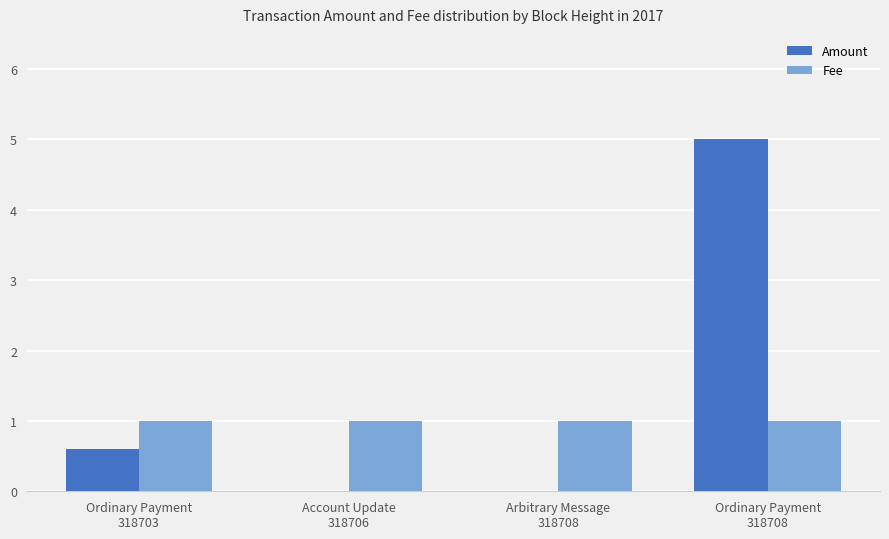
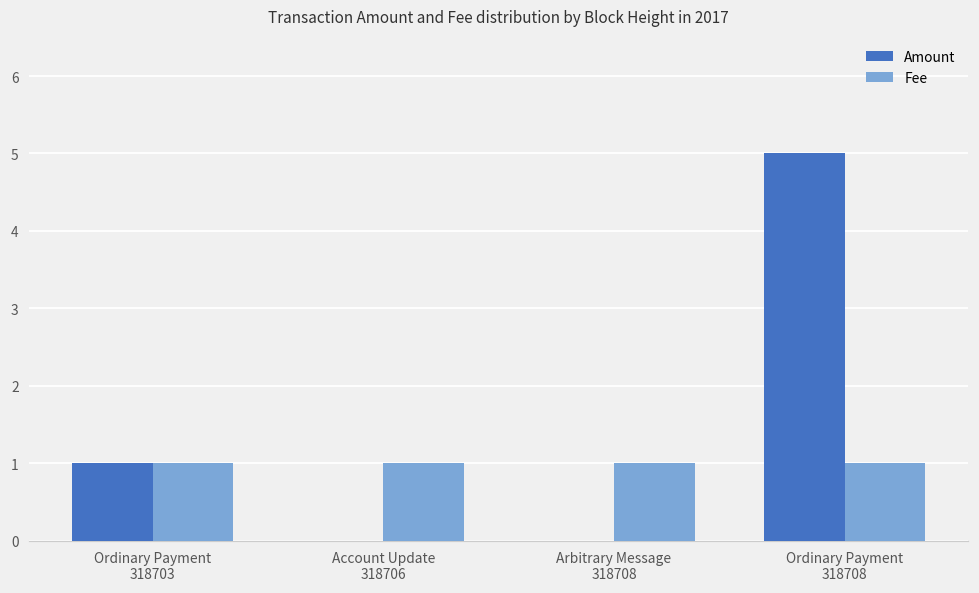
  {
    "Amount": {
-     "Ordinary Payment 318703": 0.6,
+     "Ordinary Payment 318703": 1.0,
      "Account Update 318706": 0.0,
      "Arbitrary Message 318708": 0.0,
      "Ordinary Payment 318708": 5.0
    },
    "Fee": {
      "Ordinary Payment 318703": 1.0,
      "Account Update 318706": 1.0,
      "Arbitrary Message 318708": 1.0,
      "Ordinary Payment 318708": 1.0
    }
  }
